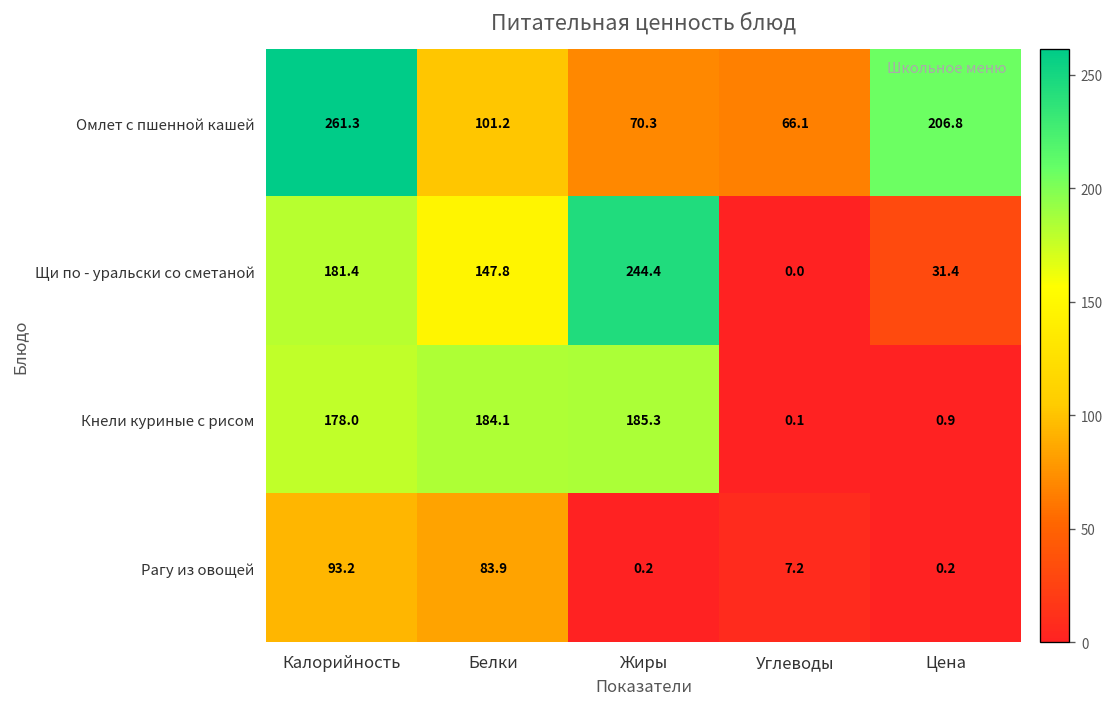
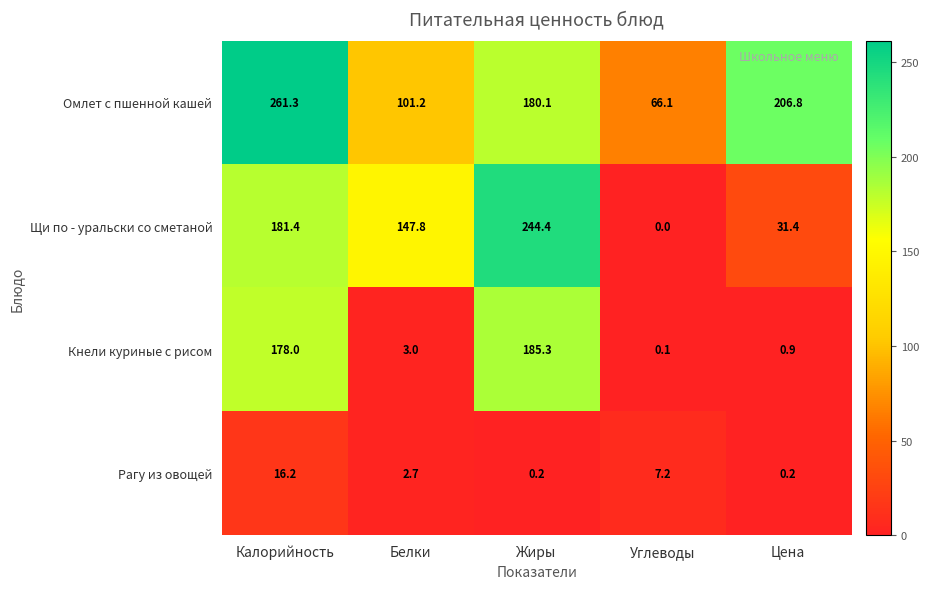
  {
    "Омлет с пшенной кашей": {
      "Калорийность": 261.3,
      "Белки": 101.2,
-     "Жиры": 70.3,
+     "Жиры": 180.1,
      "Углеводы": 66.1
    },
    "Щи по - уральски со сметаной": {
      "Калорийность": 181.4,
      "Белки": 147.8,
      "Жиры": 244.4,
      "Углеводы": 0.0,
      "Цена": 31.4
    },
    "Кнели куриные с рисом": {
      "Калорийность": 178.0,
-     "Белки": 184.1,
+     "Белки": 3.0,
      "Жиры": 185.3,
      "Углеводы": 0.1,
      "Цена": 0.9
    },
    "Рагу из овощей": {
-     "Калорийность": 93.2,
-     "Белки": 83.9,
+     "Калорийность": 16.2,
+     "Белки": 2.7,
      "Жиры": 0.2,
      "Углеводы": 7.2,
      "Цена": 0.2
    }
  }
